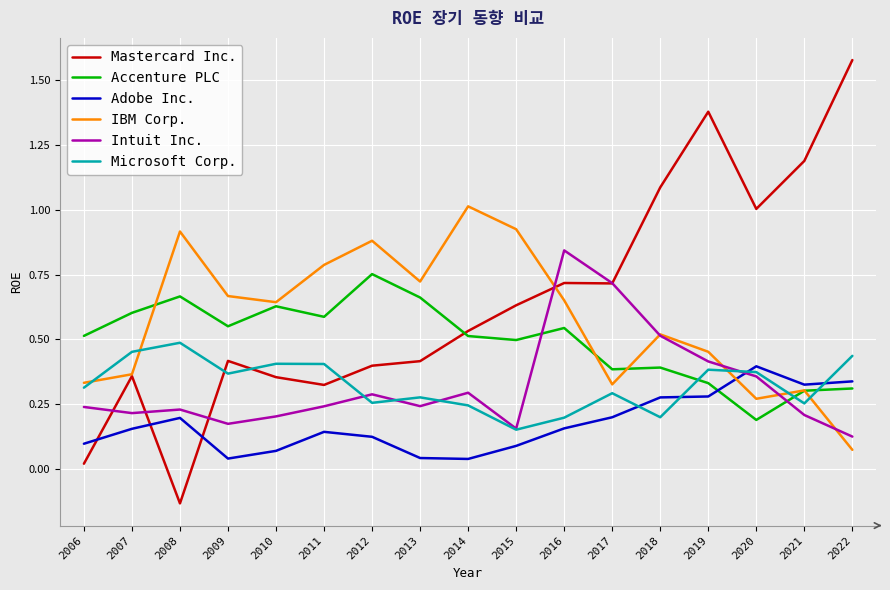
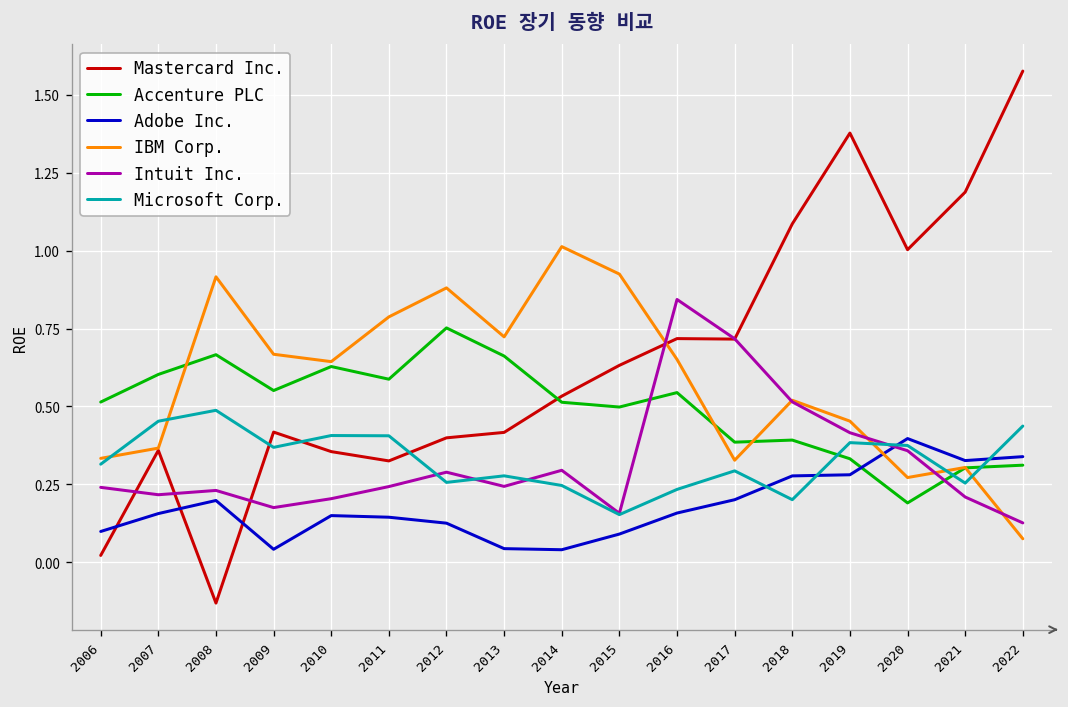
  {
    "Mastercard Inc.": {
      "2006": 0.02,
      "2008": -0.13,
      "2009": 0.42,
      "2010": 0.35,
      "2011": 0.32,
      "2012": 0.40,
      "2013": 0.42,
      "2014": 0.53,
      "2015": 0.63,
      "2016": 0.72,
      "2018": 1.09,
      "2019": 1.38,
      "2020": 1.00,
      "2021": 1.19,
      "2022": 1.58
    },
    "Accenture PLC": {
      "2006": 0.51,
      "2007": 0.60,
      "2008": 0.67,
      "2009": 0.55,
      "2010": 0.63,
      "2011": 0.59,
      "2012": 0.75,
      "2013": 0.66,
      "2014": 0.51,
      "2015": 0.50,
      "2016": 0.54,
      "2017": 0.39,
      "2018": 0.39,
      "2019": 0.33,
      "2020": 0.19,
      "2022": 0.31
    },
    "Adobe Inc.": {
      "2006": 0.10,
      "2007": 0.16,
      "2008": 0.20,
      "2009": 0.04,
-     "2010": 0.07,
+     "2010": 0.15,
      "2011": 0.14,
      "2012": 0.12,
      "2013": 0.04,
      "2014": 0.04,
      "2015": 0.09,
      "2016": 0.16,
      "2017": 0.20,
      "2018": 0.28,
      "2019": 0.28,
      "2020": 0.40,
      "2021": 0.33,
      "2022": 0.34
    },
    "IBM Corp.": {
      "2006": 0.33,
      "2008": 0.92,
      "2009": 0.67,
      "2010": 0.64,
      "2011": 0.79,
      "2012": 0.88,
      "2013": 0.72,
      "2014": 1.01,
      "2015": 0.92,
      "2016": 0.65,
      "2017": 0.33,
      "2019": 0.45,
      "2020": 0.27,
      "2022": 0.07
    },
    "Intuit Inc.": {
      "2006": 0.24,
      "2007": 0.22,
      "2008": 0.23,
      "2009": 0.17,
      "2010": 0.20,
      "2011": 0.24,
      "2012": 0.29,
      "2013": 0.24,
      "2014": 0.29,
      "2016": 0.84,
      "2019": 0.42,
      "2020": 0.36,
      "2021": 0.21,
      "2022": 0.13
    },
    "Microsoft Corp.": {
      "2006": 0.31,
      "2007": 0.45,
      "2008": 0.49,
      "2009": 0.37,
      "2010": 0.41,
      "2011": 0.41,
      "2012": 0.26,
      "2013": 0.28,
      "2014": 0.25,
-     "2016": 0.20,
+     "2016": 0.23,
      "2017": 0.29,
      "2018": 0.20,
      "2019": 0.38,
      "2020": 0.37,
      "2021": 0.25,
      "2022": 0.44
    }
  }
